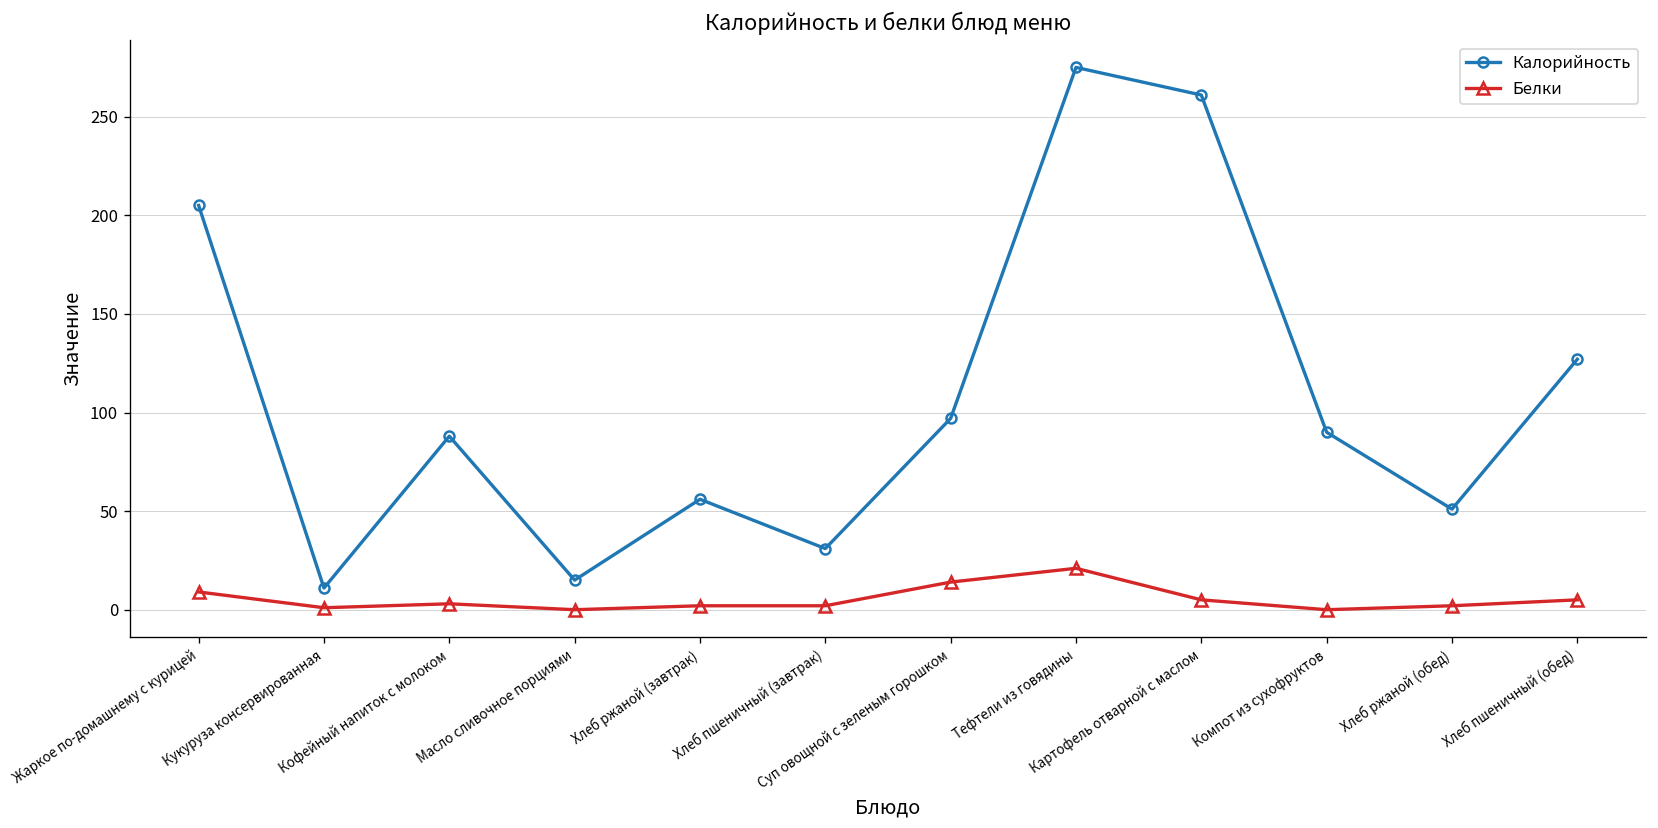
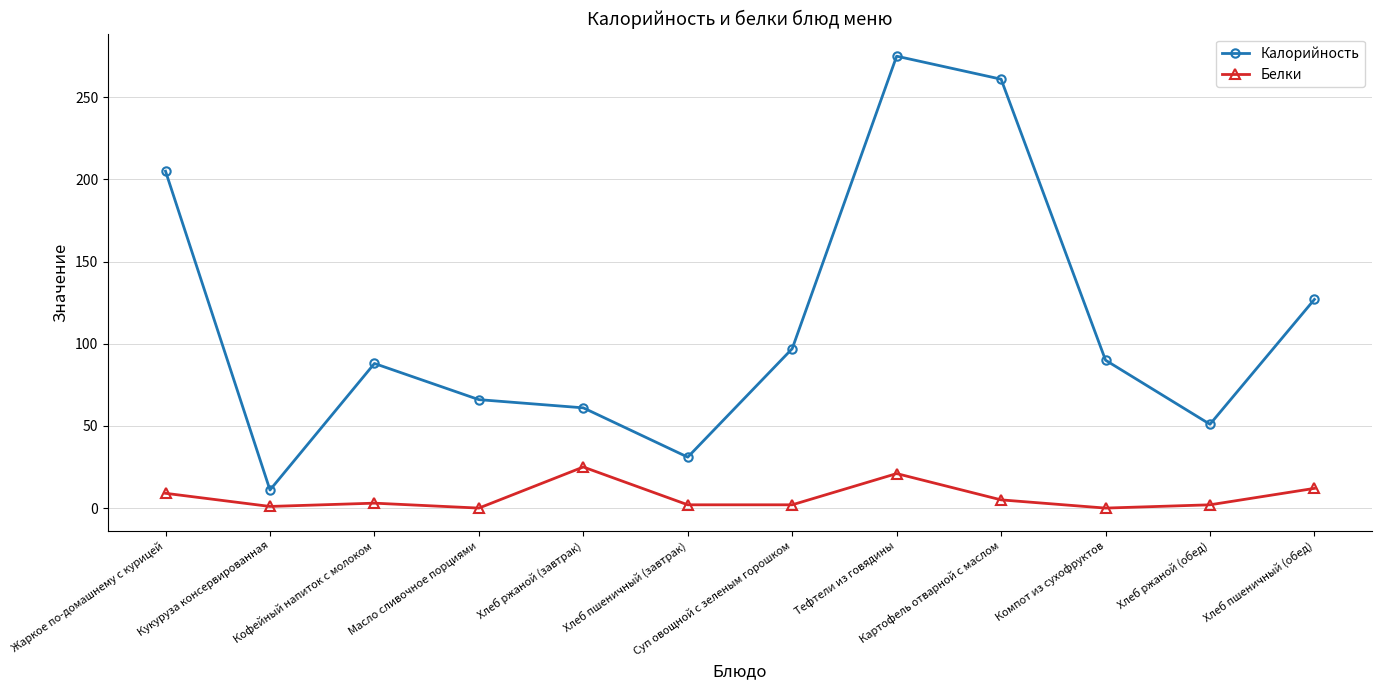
  {
    "Калорийность": {
      "Жаркое по-домашнему с курицей": 205,
      "Кукуруза консервированная": 11,
      "Кофейный напиток с молоком": 88,
-     "Масло сливочное порциями": 15,
-     "Хлеб ржаной (завтрак)": 56,
+     "Масло сливочное порциями": 66,
+     "Хлеб ржаной (завтрак)": 61,
      "Хлеб пшеничный (завтрак)": 31,
      "Суп овощной с зеленым горошком": 97,
      "Тефтели из говядины": 275,
      "Картофель отварной с маслом": 261,
      "Компот из сухофруктов": 90,
      "Хлеб ржаной (обед)": 51,
      "Хлеб пшеничный (обед)": 127
    },
    "Белки": {
      "Жаркое по-домашнему с курицей": 9,
      "Кукуруза консервированная": 1,
      "Кофейный напиток с молоком": 3,
      "Масло сливочное порциями": 0,
-     "Хлеб ржаной (завтрак)": 2,
+     "Хлеб ржаной (завтрак)": 25,
      "Хлеб пшеничный (завтрак)": 2,
-     "Суп овощной с зеленым горошком": 14,
+     "Суп овощной с зеленым горошком": 2,
      "Тефтели из говядины": 21,
      "Картофель отварной с маслом": 5,
      "Компот из сухофруктов": 0,
      "Хлеб ржаной (обед)": 2,
-     "Хлеб пшеничный (обед)": 5
+     "Хлеб пшеничный (обед)": 12
    }
  }
